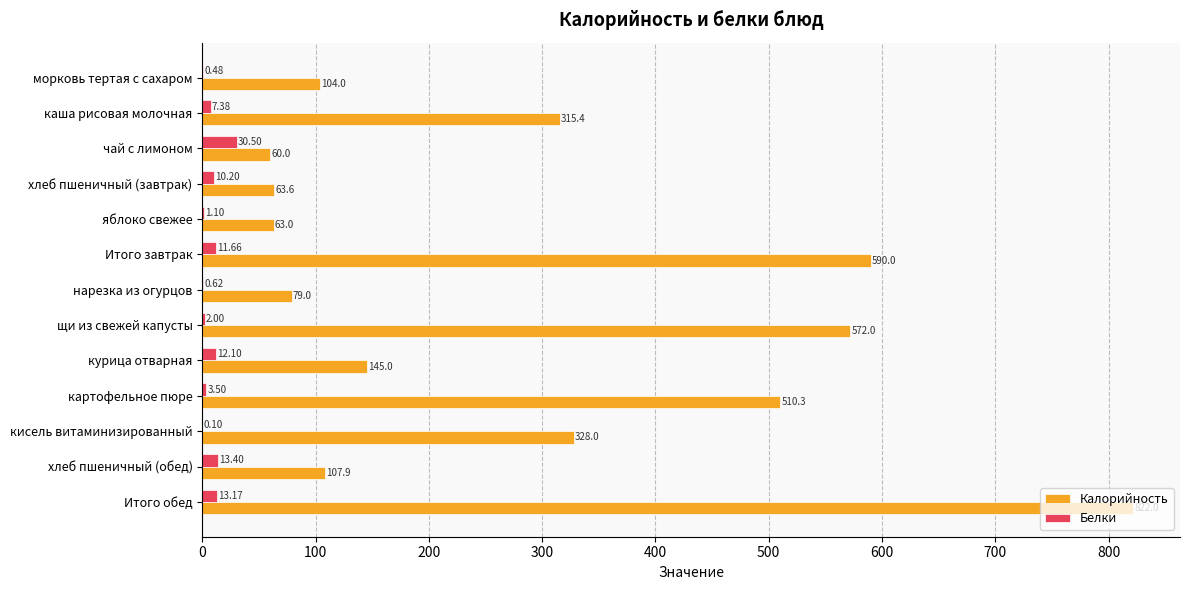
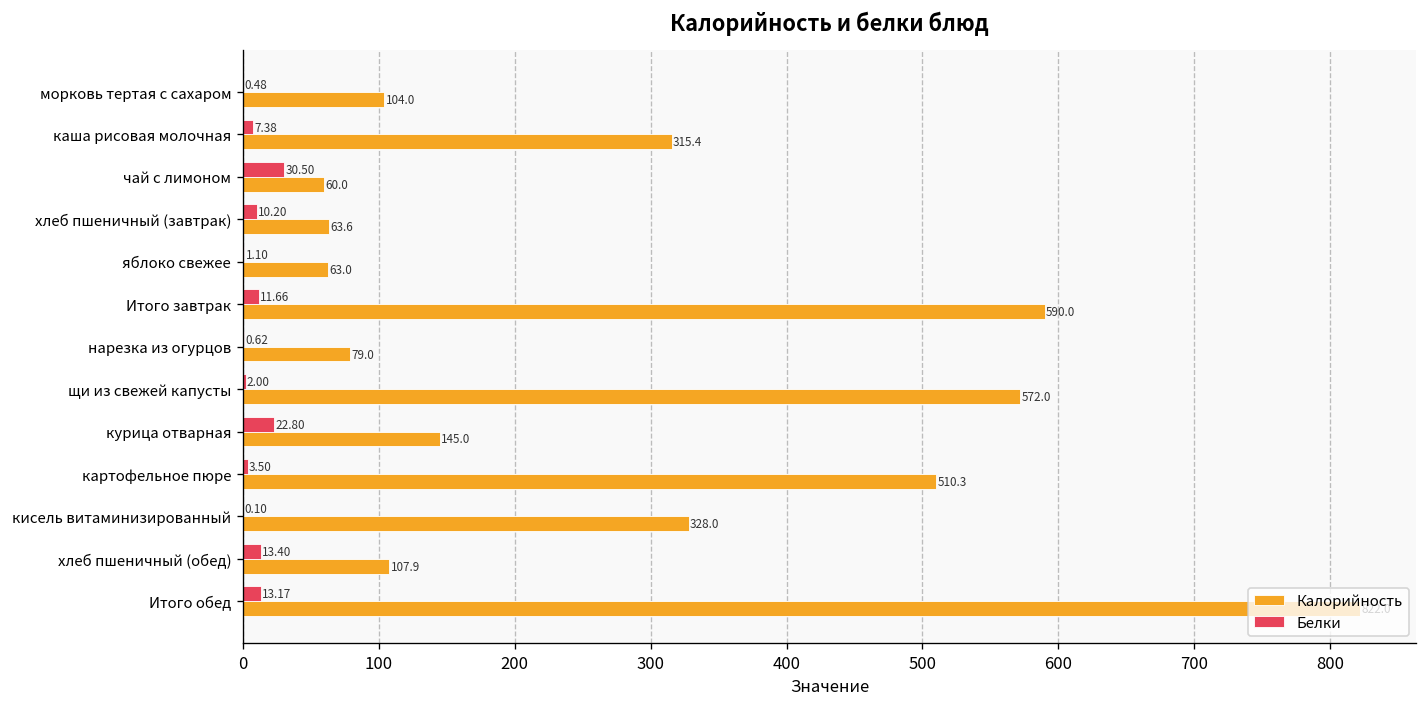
  {
    "Калорийность": {
      "морковь тертая с сахаром": 104.0,
      "каша рисовая молочная": 315.4,
      "чай с лимоном": 60.0,
      "хлеб пшеничный (завтрак)": 63.6,
      "яблоко свежее": 63.0,
      "Итого завтрак": 590.0,
      "нарезка из огурцов": 79.0,
      "щи из свежей капусты": 572.0,
      "курица отварная": 145.0,
      "картофельное пюре": 510.3,
      "кисель витаминизированный": 328.0,
      "хлеб пшеничный (обед)": 107.9
    },
    "Белки": {
      "морковь тертая с сахаром": 0.48,
      "каша рисовая молочная": 7.38,
      "чай с лимоном": 30.50,
      "хлеб пшеничный (завтрак)": 10.20,
      "яблоко свежее": 1.10,
      "Итого завтрак": 11.66,
      "нарезка из огурцов": 0.62,
      "щи из свежей капусты": 2.00,
-     "курица отварная": 12.10,
+     "курица отварная": 22.80,
      "картофельное пюре": 3.50,
      "кисель витаминизированный": 0.10,
      "хлеб пшеничный (обед)": 13.40,
      "Итого обед": 13.17
    }
  }
